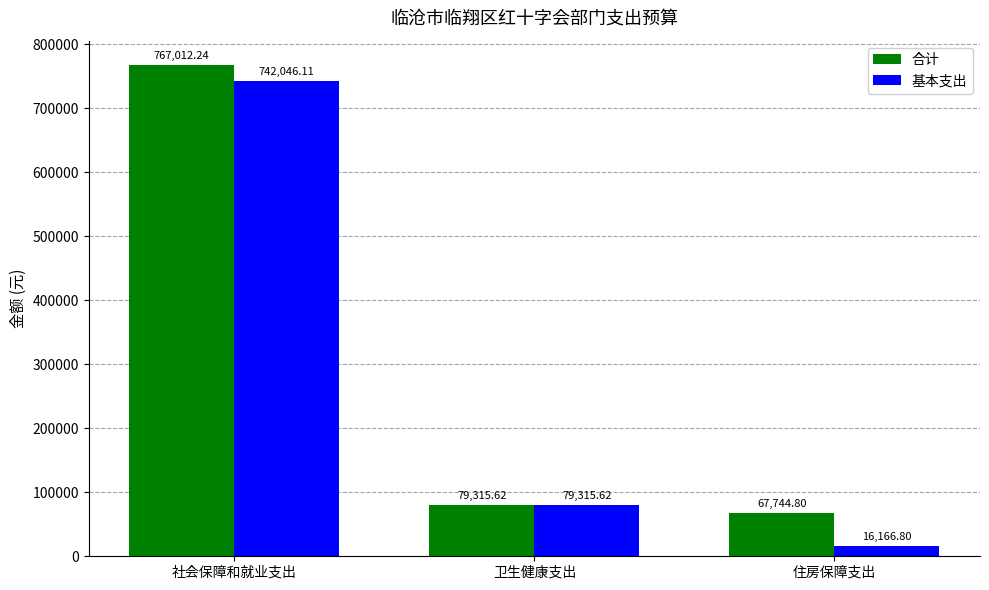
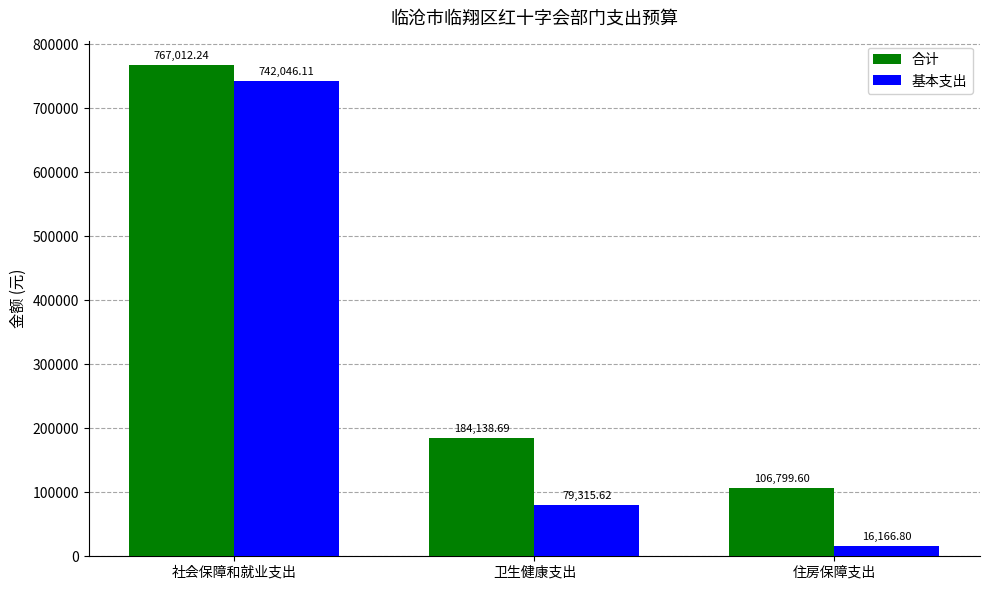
  {
    "合计": {
      "社会保障和就业支出": "767,012.24",
-     "卫生健康支出": "79,315.62",
-     "住房保障支出": "67,744.80"
+     "卫生健康支出": "184,138.69",
+     "住房保障支出": "106,799.60"
    },
    "基本支出": {
      "社会保障和就业支出": "742,046.11",
      "卫生健康支出": "79,315.62",
      "住房保障支出": "16,166.80"
    }
  }
